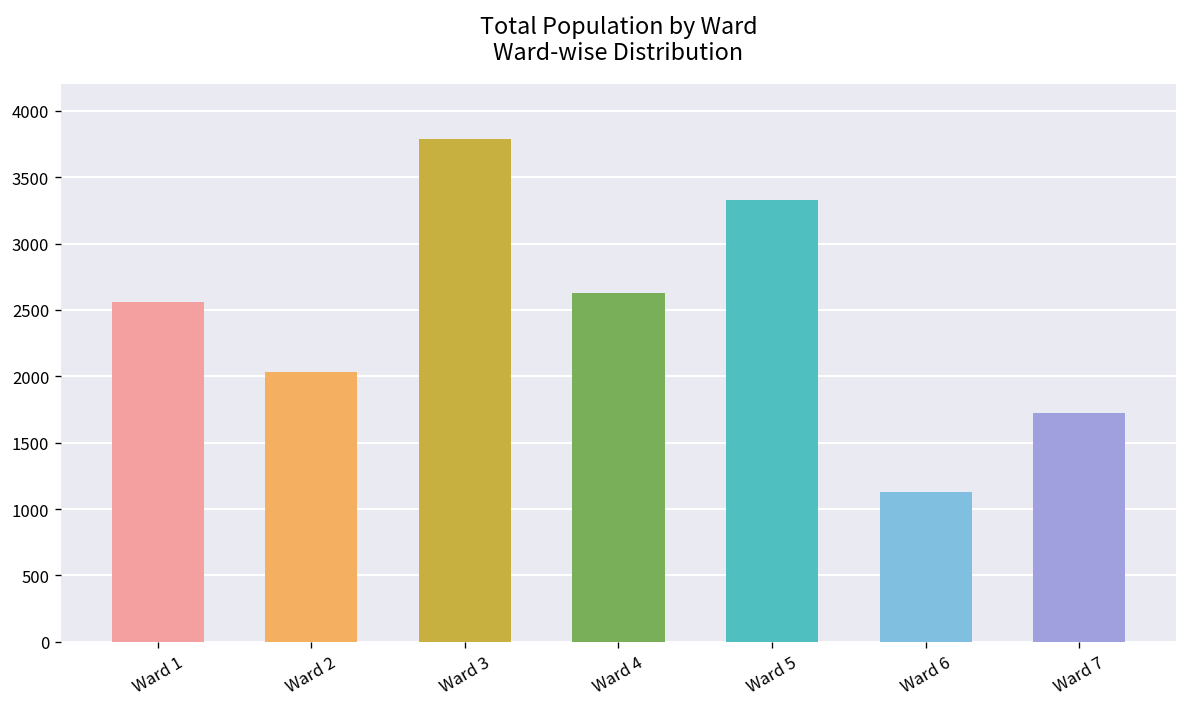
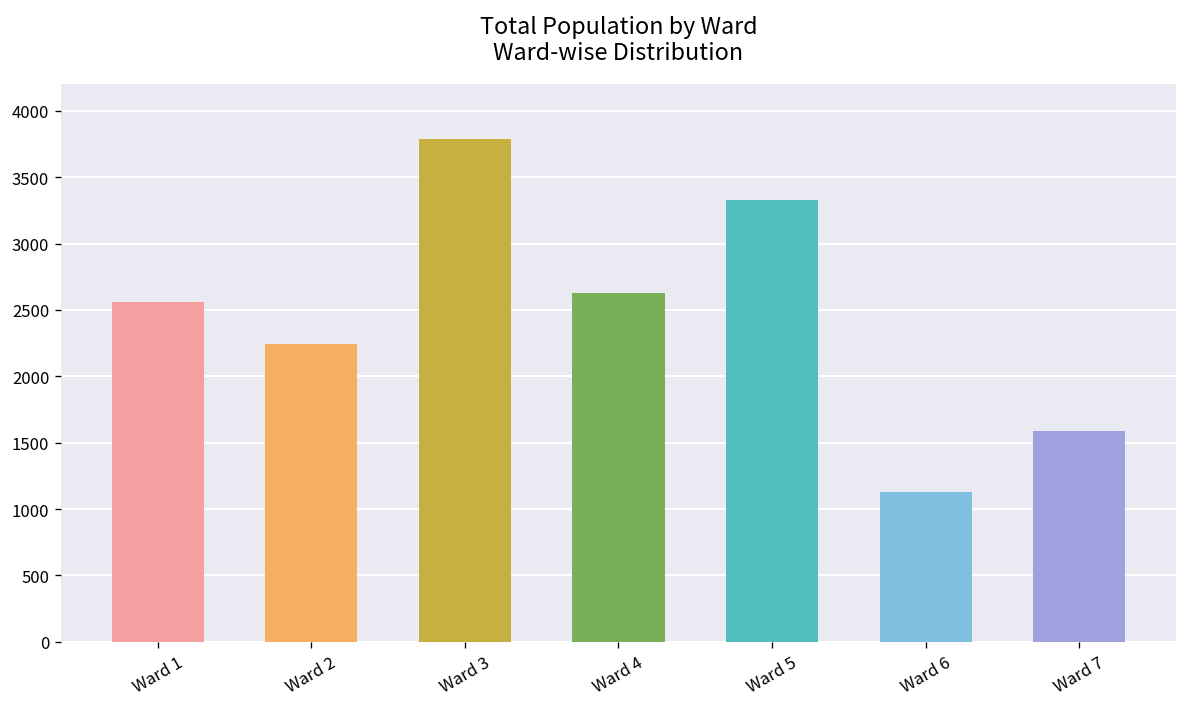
  {
    "Ward 1": 2560,
-   "Ward 2": 2030,
+   "Ward 2": 2240,
    "Ward 3": 3780,
    "Ward 4": 2630,
    "Ward 5": 3330,
    "Ward 6": 1130,
-   "Ward 7": 1720
+   "Ward 7": 1590
  }
